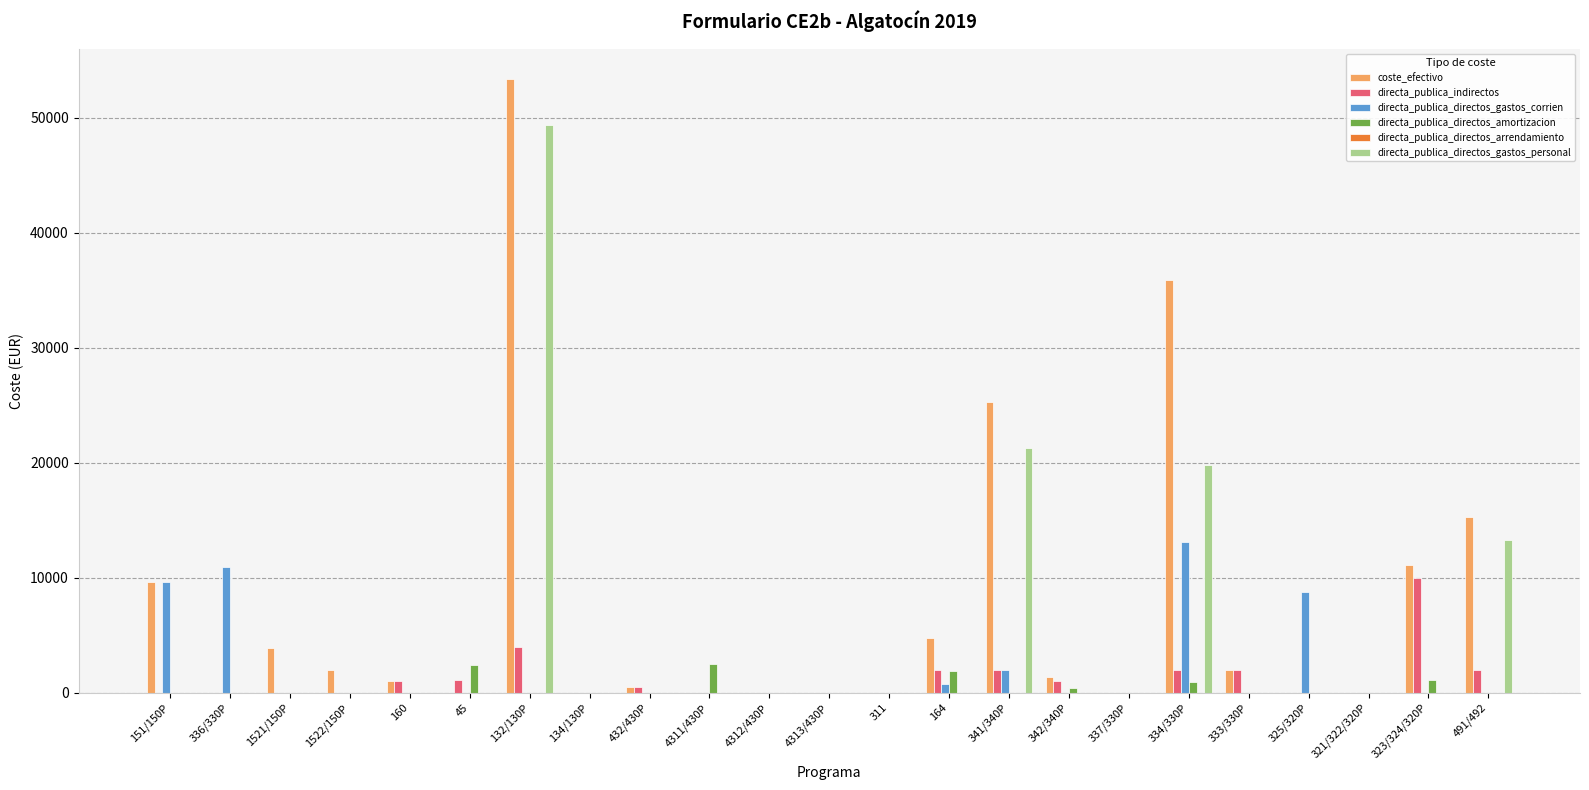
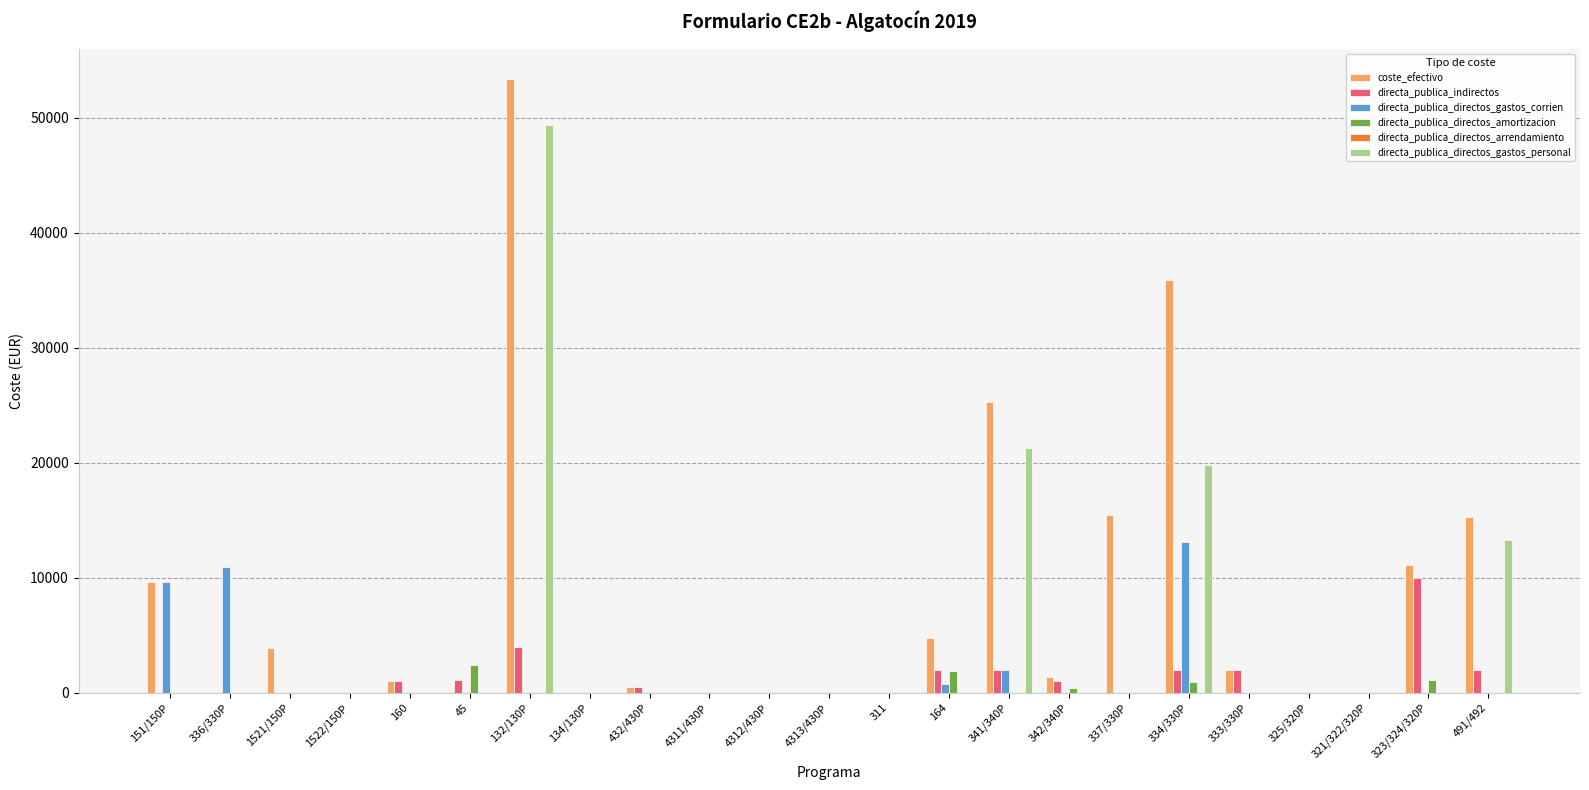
  {
    "coste_efectivo": {
      "151/150P": 9600,
      "336/330P": 0,
      "1521/150P": 3900,
-     "1522/150P": 2000,
+     "1522/150P": 0,
      "160": 1000,
      "45": 0,
      "132/130P": 53300,
      "134/130P": 0,
      "432/430P": 500,
      "4311/430P": 0,
      "4312/430P": 0,
      "4313/430P": 0,
      "311": 0,
      "164": 4700,
      "341/340P": 25300,
      "342/340P": 1400,
-     "337/330P": 0,
+     "337/330P": 15400,
      "334/330P": 35900,
      "333/330P": 2000,
      "325/320P": 0,
      "321/322/320P": 0,
      "323/324/320P": 11100,
      "491/492": 15300
    },
    "directa_publica_indirectos": {
      "151/150P": 0,
      "336/330P": 0,
      "1521/150P": 0,
      "1522/150P": 0,
      "160": 1000,
      "45": 1100,
      "132/130P": 4000,
      "134/130P": 0,
      "432/430P": 500,
      "4311/430P": 0,
      "4312/430P": 0,
      "4313/430P": 0,
      "311": 0,
      "164": 2000,
      "341/340P": 2000,
      "342/340P": 1000,
      "337/330P": 0,
      "334/330P": 2000,
      "333/330P": 2000,
      "325/320P": 0,
      "321/322/320P": 0,
      "323/324/320P": 10000,
      "491/492": 2000
    },
    "directa_publica_directos_gastos_corrien": {
      "151/150P": 9600,
      "336/330P": 10900,
      "1521/150P": 0,
      "1522/150P": 0,
      "160": 0,
      "45": 0,
      "132/130P": 0,
      "134/130P": 0,
      "432/430P": 0,
      "4311/430P": 0,
      "4312/430P": 0,
      "4313/430P": 0,
      "311": 0,
      "164": 800,
      "341/340P": 2000,
      "342/340P": 0,
      "337/330P": 0,
      "334/330P": 13100,
      "333/330P": 0,
-     "325/320P": 8700,
+     "325/320P": 0,
      "321/322/320P": 0,
      "323/324/320P": 0,
      "491/492": 0
    },
    "directa_publica_directos_amortizacion": {
      "151/150P": 0,
      "336/330P": 0,
      "1521/150P": 0,
      "1522/150P": 0,
      "160": 0,
      "45": 2400,
      "132/130P": 0,
      "134/130P": 0,
      "432/430P": 0,
-     "4311/430P": 2500,
+     "4311/430P": 0,
      "4312/430P": 0,
      "4313/430P": 0,
      "311": 0,
      "164": 1900,
      "341/340P": 0,
      "342/340P": 400,
      "337/330P": 0,
      "334/330P": 1000,
      "333/330P": 0,
      "325/320P": 0,
      "321/322/320P": 0,
      "323/324/320P": 1100,
      "491/492": 0
    },
    "directa_publica_directos_arrendamiento": {
      "151/150P": 0,
      "336/330P": 0,
      "1521/150P": 0,
      "1522/150P": 0,
      "160": 0,
      "45": 0,
      "132/130P": 0,
      "134/130P": 0,
      "432/430P": 0,
      "4311/430P": 0,
      "4312/430P": 0,
      "4313/430P": 0,
      "311": 0,
      "164": 0,
      "341/340P": 0,
      "342/340P": 0,
      "337/330P": 0,
      "334/330P": 0,
      "333/330P": 0,
      "325/320P": 0,
      "321/322/320P": 0,
      "323/324/320P": 0,
      "491/492": 0
    },
    "directa_publica_directos_gastos_personal": {
      "151/150P": 0,
      "336/330P": 0,
      "1521/150P": 0,
      "1522/150P": 0,
      "160": 0,
      "45": 0,
      "132/130P": 49300,
      "134/130P": 0,
      "432/430P": 0,
      "4311/430P": 0,
      "4312/430P": 0,
      "4313/430P": 0,
      "311": 0,
      "164": 0,
      "341/340P": 21300,
      "342/340P": 0,
      "337/330P": 0,
      "334/330P": 19800,
      "333/330P": 0,
      "325/320P": 0,
      "321/322/320P": 0,
      "323/324/320P": 0,
      "491/492": 13300
    }
  }
